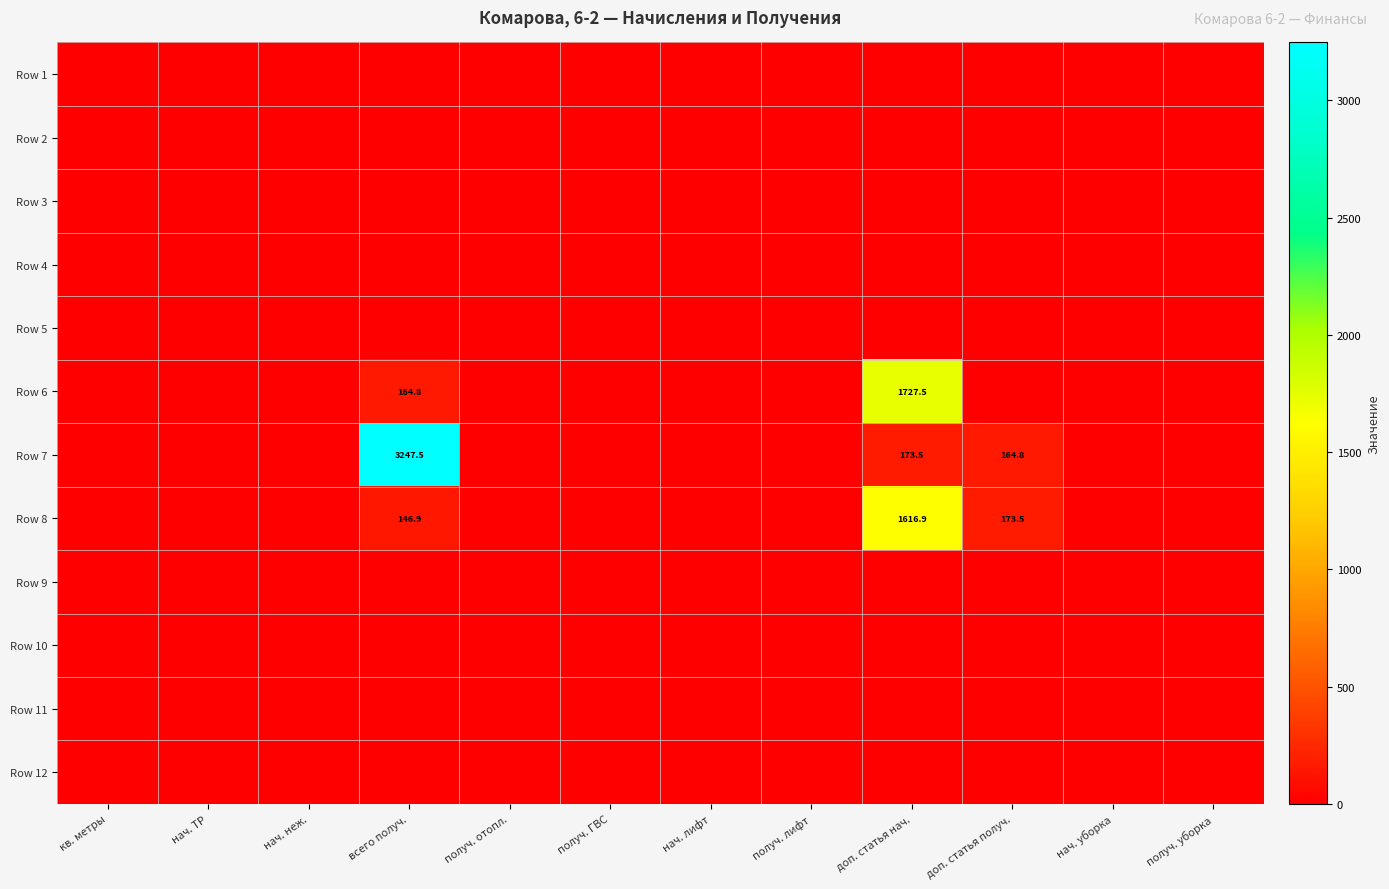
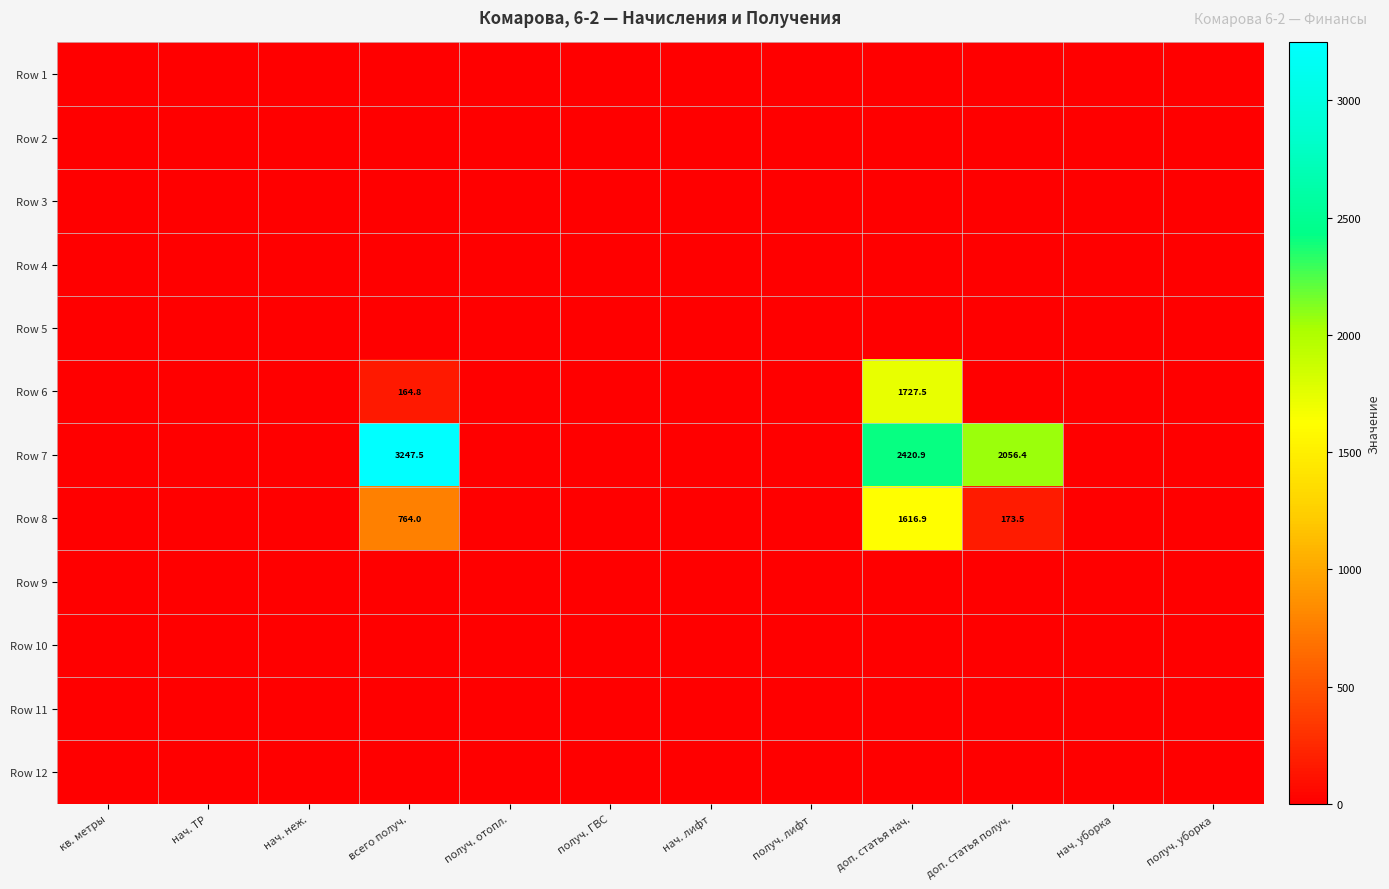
  {
    "Row 6": {
      "всего получ.": 164.8,
      "доп. статья нач.": 1727.5
    },
    "Row 7": {
      "всего получ.": 3247.5,
-     "доп. статья нач.": 173.5,
-     "доп. статья получ.": 164.8
+     "доп. статья нач.": 2420.9,
+     "доп. статья получ.": 2056.4
    },
    "Row 8": {
-     "всего получ.": 146.9,
+     "всего получ.": 764.0,
      "доп. статья нач.": 1616.9,
      "доп. статья получ.": 173.5
    }
  }
